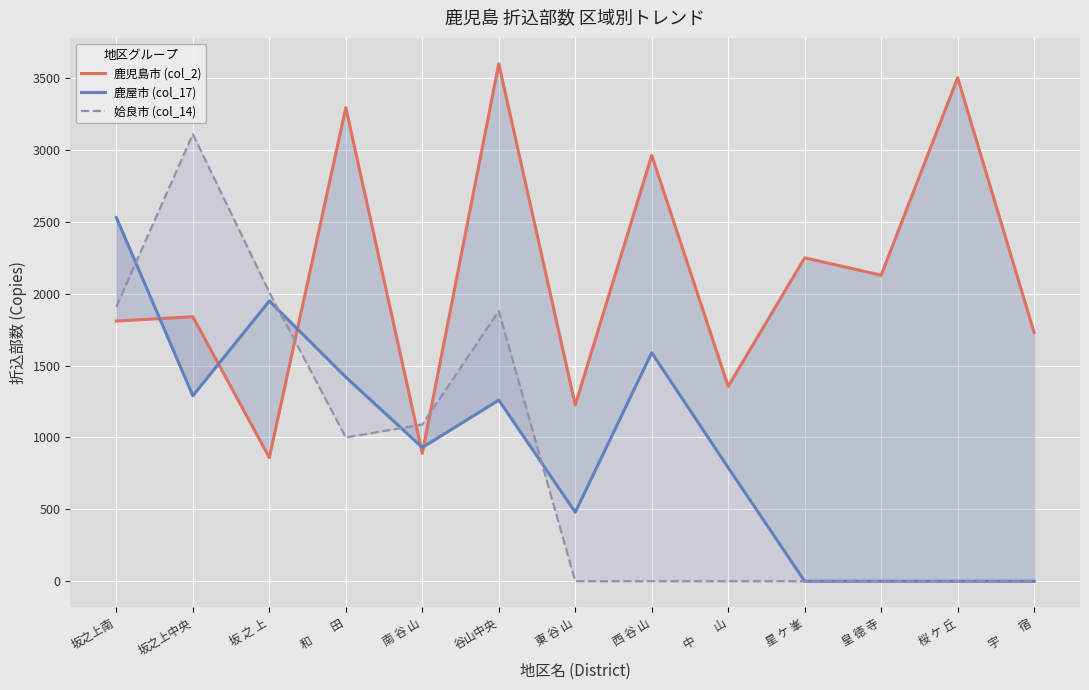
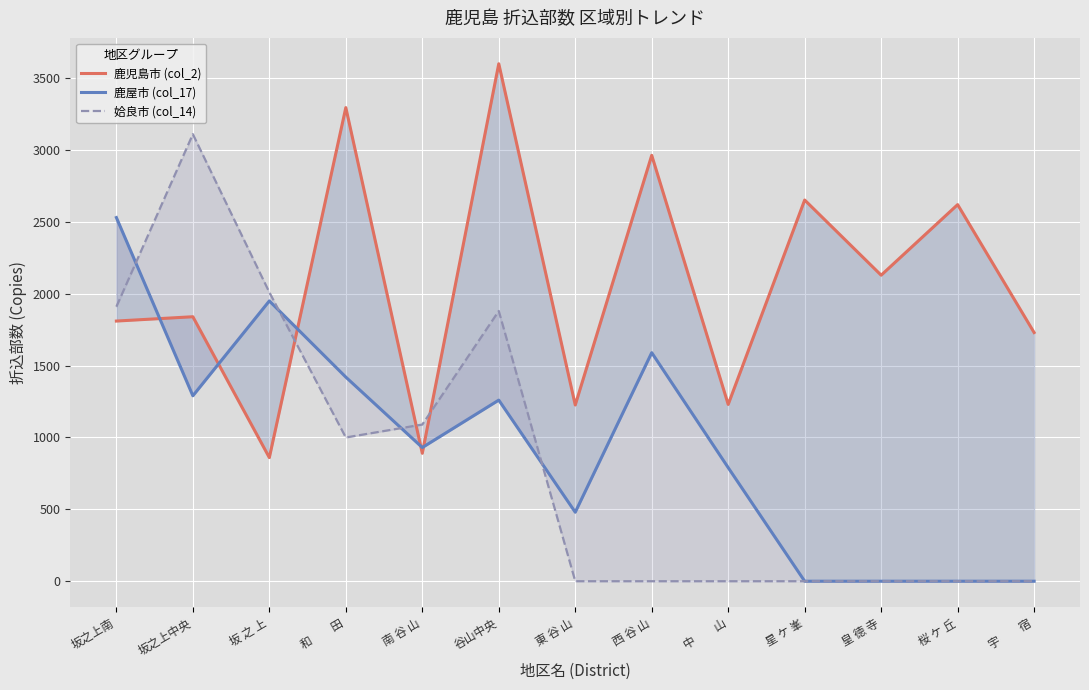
  {
    "鹿児島市 (col_2)": {
      "坂之上南": 1810,
      "坂 之 上": 860,
      "南 谷 山": 890,
-     "中 山": 1360,
-     "星 ケ 峯": 2250,
-     "桜 ケ 丘": 3500
+     "中 山": 1230,
+     "星 ケ 峯": 2650,
+     "桜 ケ 丘": 2620
    }
  }
